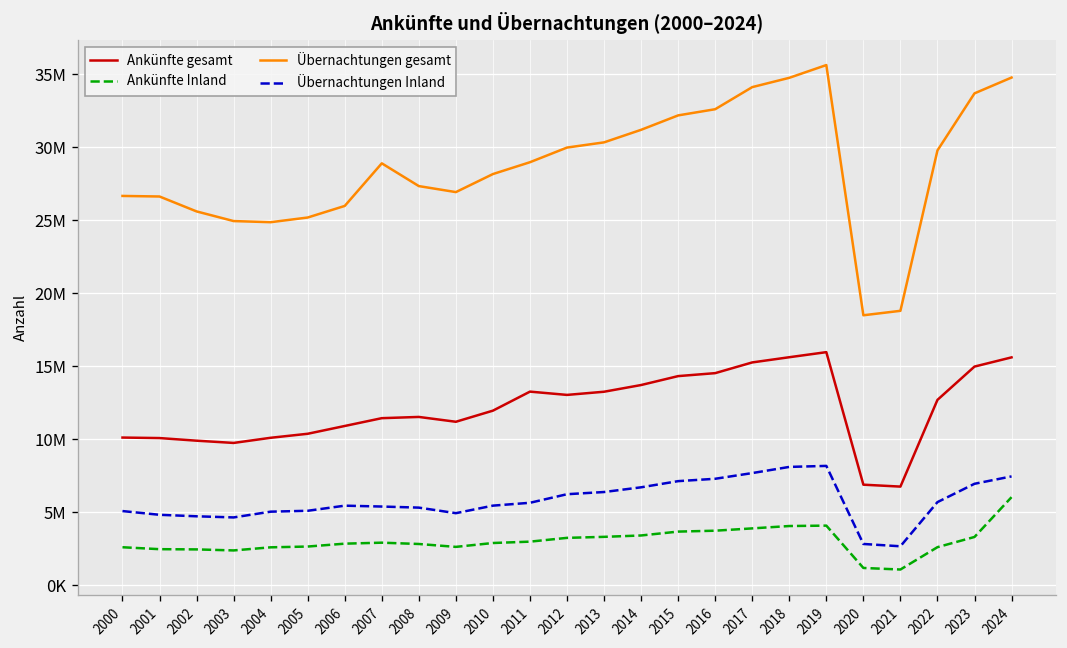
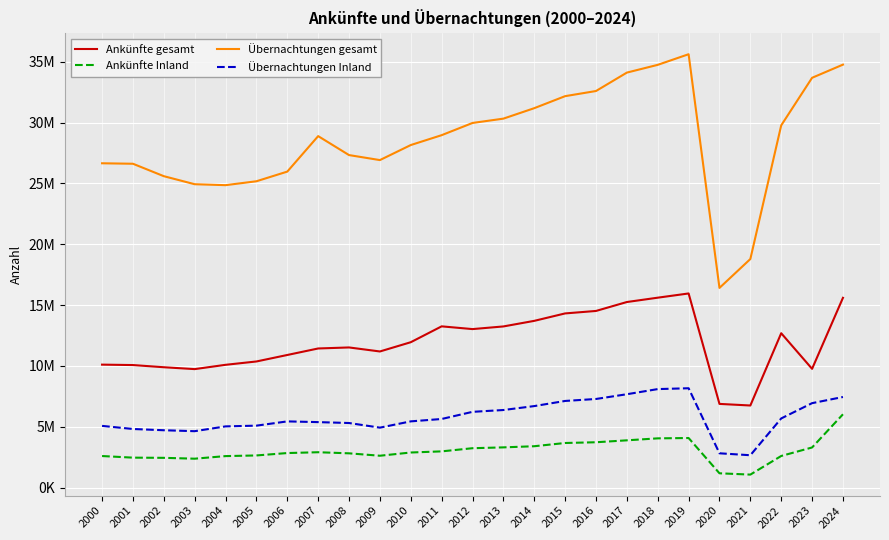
  {
    "Ankünfte gesamt": {
      "2000": 10100000,
      "2001": 10100000,
      "2002": 9900000,
      "2003": 9700000,
      "2004": 10100000,
      "2005": 10400000,
      "2006": 10900000,
      "2007": 11400000,
      "2008": 11500000,
      "2009": 11200000,
      "2010": 11900000,
      "2011": 13300000,
      "2012": 13000000,
      "2013": 13200000,
      "2014": 13700000,
      "2015": 14300000,
      "2016": 14500000,
      "2017": 15300000,
      "2018": 15600000,
      "2019": 16000000,
      "2020": 6900000,
      "2021": 6700000,
      "2022": 12700000,
-     "2023": 15000000,
+     "2023": 9800000,
      "2024": 15600000
    },
    "Ankünfte Inland": {
      "2000": 2600000,
      "2001": 2500000,
      "2002": 2400000,
      "2003": 2400000,
      "2004": 2600000,
      "2005": 2600000,
      "2006": 2800000,
      "2007": 2900000,
      "2008": 2800000,
      "2009": 2600000,
      "2010": 2900000,
      "2011": 3000000,
      "2012": 3200000,
      "2013": 3300000,
      "2014": 3400000,
      "2015": 3700000,
      "2016": 3700000,
      "2017": 3900000,
      "2018": 4000000,
      "2019": 4100000,
      "2020": 1200000,
      "2021": 1100000,
      "2022": 2600000,
      "2023": 3300000,
      "2024": 6000000
    },
    "Übernachtungen gesamt": {
      "2000": 26700000,
      "2001": 26600000,
      "2002": 25600000,
      "2003": 24900000,
      "2004": 24900000,
      "2005": 25200000,
      "2006": 26000000,
      "2007": 28900000,
      "2008": 27300000,
      "2009": 26900000,
      "2010": 28200000,
      "2011": 29000000,
      "2012": 30000000,
      "2013": 30300000,
      "2014": 31200000,
      "2015": 32200000,
      "2016": 32600000,
      "2017": 34100000,
      "2018": 34700000,
      "2019": 35600000,
-     "2020": 18500000,
+     "2020": 16400000,
      "2021": 18800000,
      "2022": 29800000,
      "2023": 33700000,
      "2024": 34800000
    },
    "Übernachtungen Inland": {
      "2000": 5100000,
      "2001": 4800000,
      "2002": 4700000,
      "2003": 4600000,
      "2004": 5000000,
      "2005": 5100000,
      "2006": 5400000,
      "2007": 5400000,
      "2008": 5300000,
      "2009": 4900000,
      "2010": 5400000,
      "2011": 5600000,
      "2012": 6200000,
      "2013": 6400000,
      "2014": 6700000,
      "2015": 7100000,
      "2016": 7300000,
      "2017": 7700000,
      "2018": 8100000,
      "2019": 8200000,
      "2020": 2800000,
      "2021": 2700000,
      "2022": 5700000,
      "2023": 6900000,
      "2024": 7400000
    }
  }
